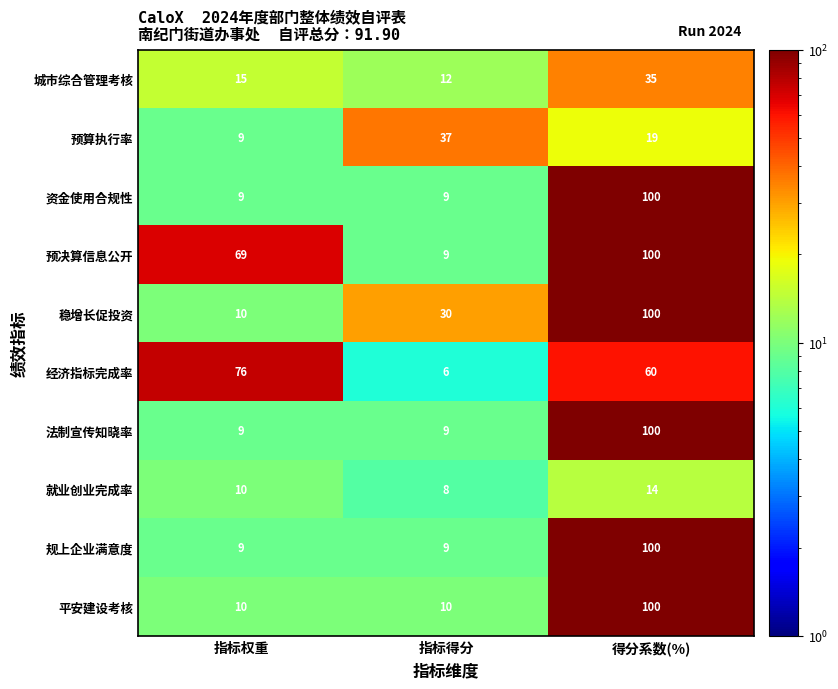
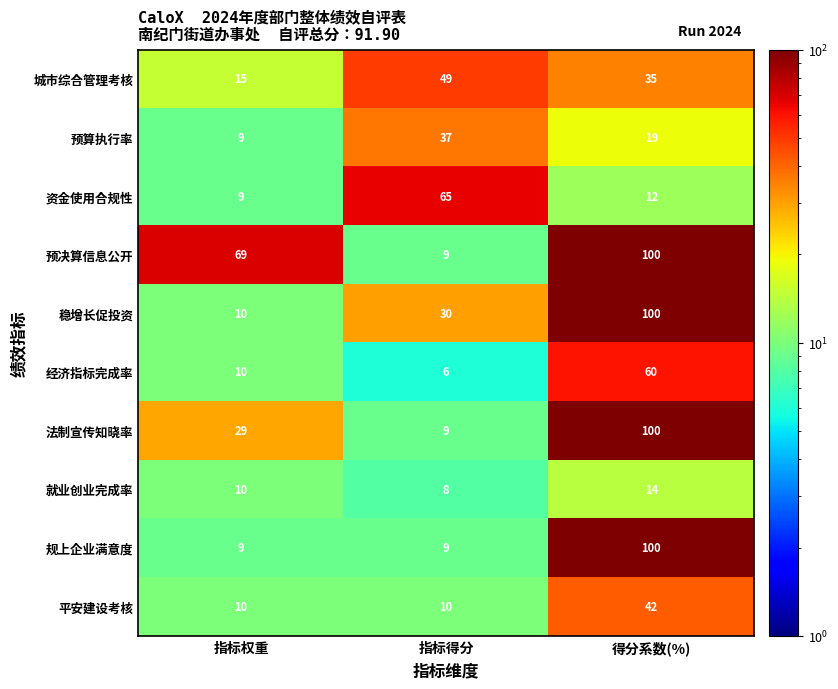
  {
    "城市综合管理考核": {
      "指标权重": 15,
-     "指标得分": 12,
+     "指标得分": 49,
      "得分系数(%)": 35
    },
    "预算执行率": {
      "指标权重": 9,
      "指标得分": 37,
      "得分系数(%)": 19
    },
    "资金使用合规性": {
      "指标权重": 9,
-     "指标得分": 9,
-     "得分系数(%)": 100
+     "指标得分": 65,
+     "得分系数(%)": 12
    },
    "预决算信息公开": {
      "指标权重": 69,
      "指标得分": 9,
      "得分系数(%)": 100
    },
    "稳增长促投资": {
      "指标权重": 10,
      "指标得分": 30,
      "得分系数(%)": 100
    },
    "经济指标完成率": {
-     "指标权重": 76,
+     "指标权重": 10,
      "指标得分": 6,
      "得分系数(%)": 60
    },
    "法制宣传知晓率": {
-     "指标权重": 9,
+     "指标权重": 29,
      "指标得分": 9,
      "得分系数(%)": 100
    },
    "就业创业完成率": {
      "指标权重": 10,
      "指标得分": 8,
      "得分系数(%)": 14
    },
    "规上企业满意度": {
      "指标权重": 9,
      "指标得分": 9,
      "得分系数(%)": 100
    },
    "平安建设考核": {
      "指标权重": 10,
      "指标得分": 10,
-     "得分系数(%)": 100
+     "得分系数(%)": 42
    }
  }
